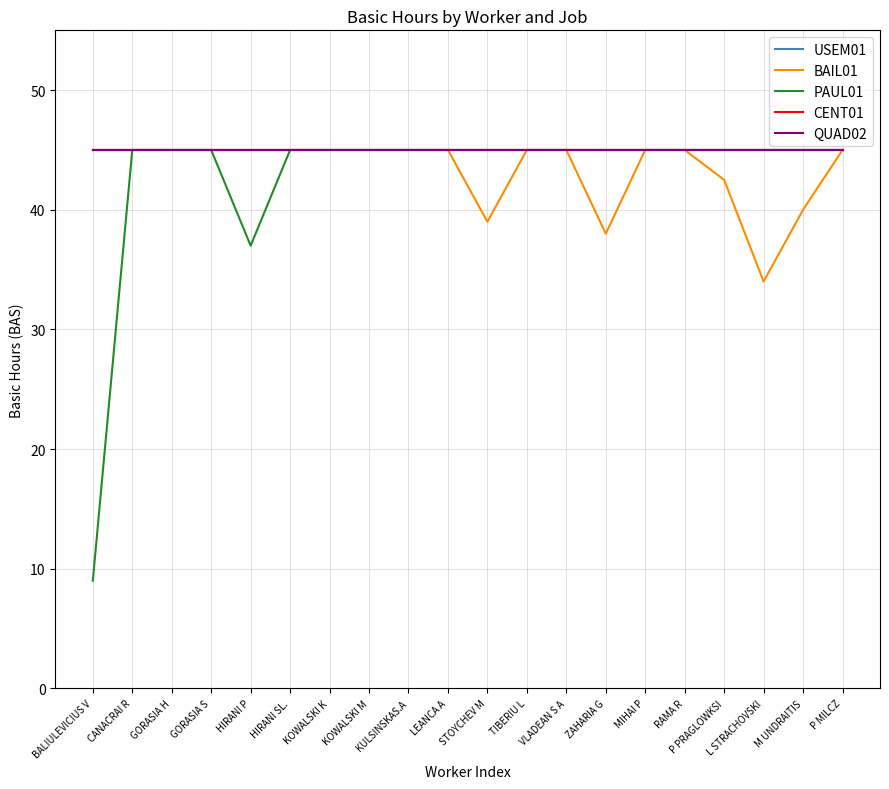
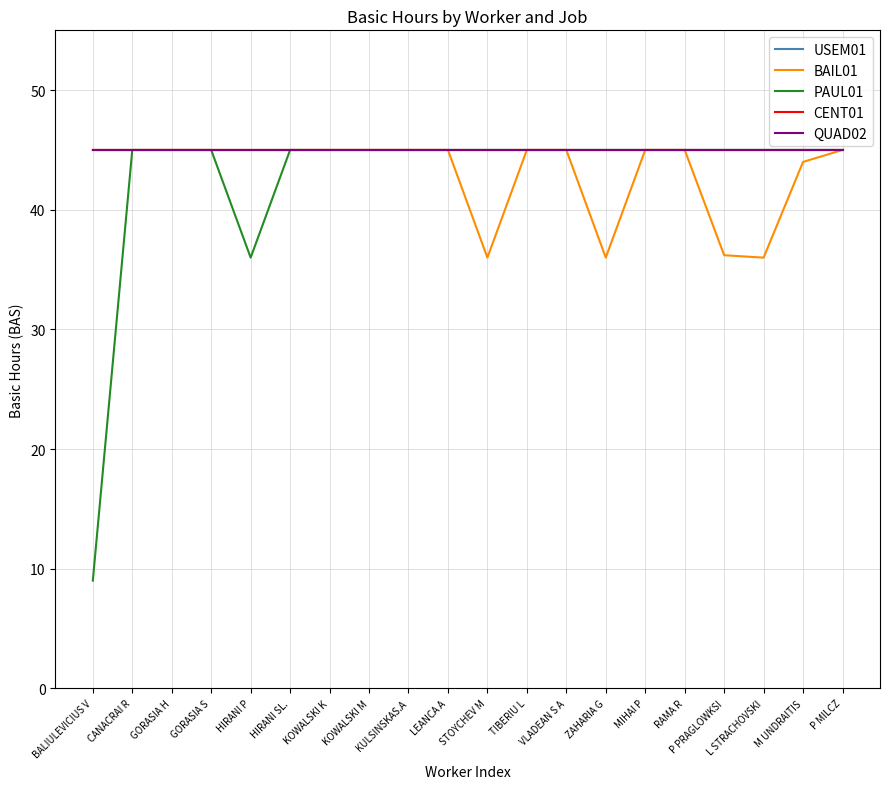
  {
    "BAIL01": {
-     "STOYCHEV M": 39,
-     "ZAHARIA G": 38,
-     "P PRAGLOWKSI": 42.5,
-     "L STRACHOVSKI": 34,
-     "M UNDRAITIS": 40
+     "STOYCHEV M": 36,
+     "ZAHARIA G": 36,
+     "P PRAGLOWKSI": 36.2,
+     "L STRACHOVSKI": 36,
+     "M UNDRAITIS": 44
    },
    "PAUL01": {
      "BALIULEVICIUS V": 9,
-     "HIRANI P": 37
+     "HIRANI P": 36
    }
  }
